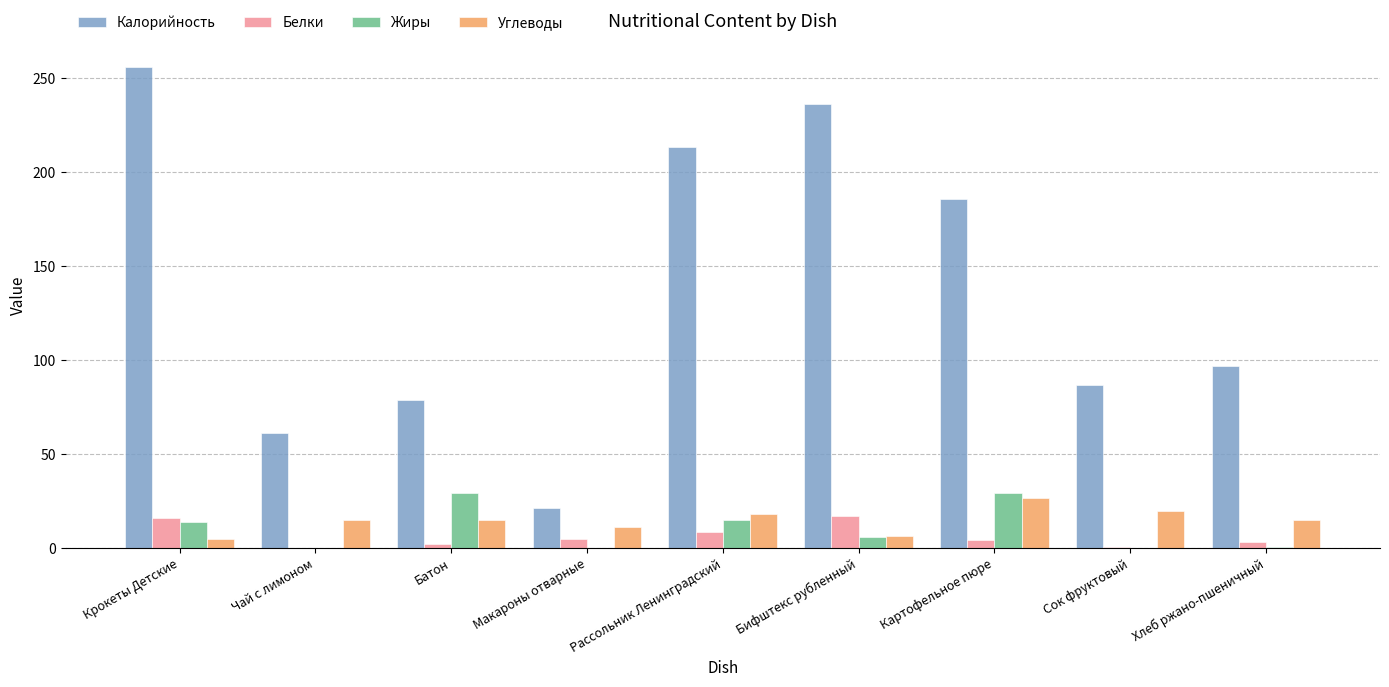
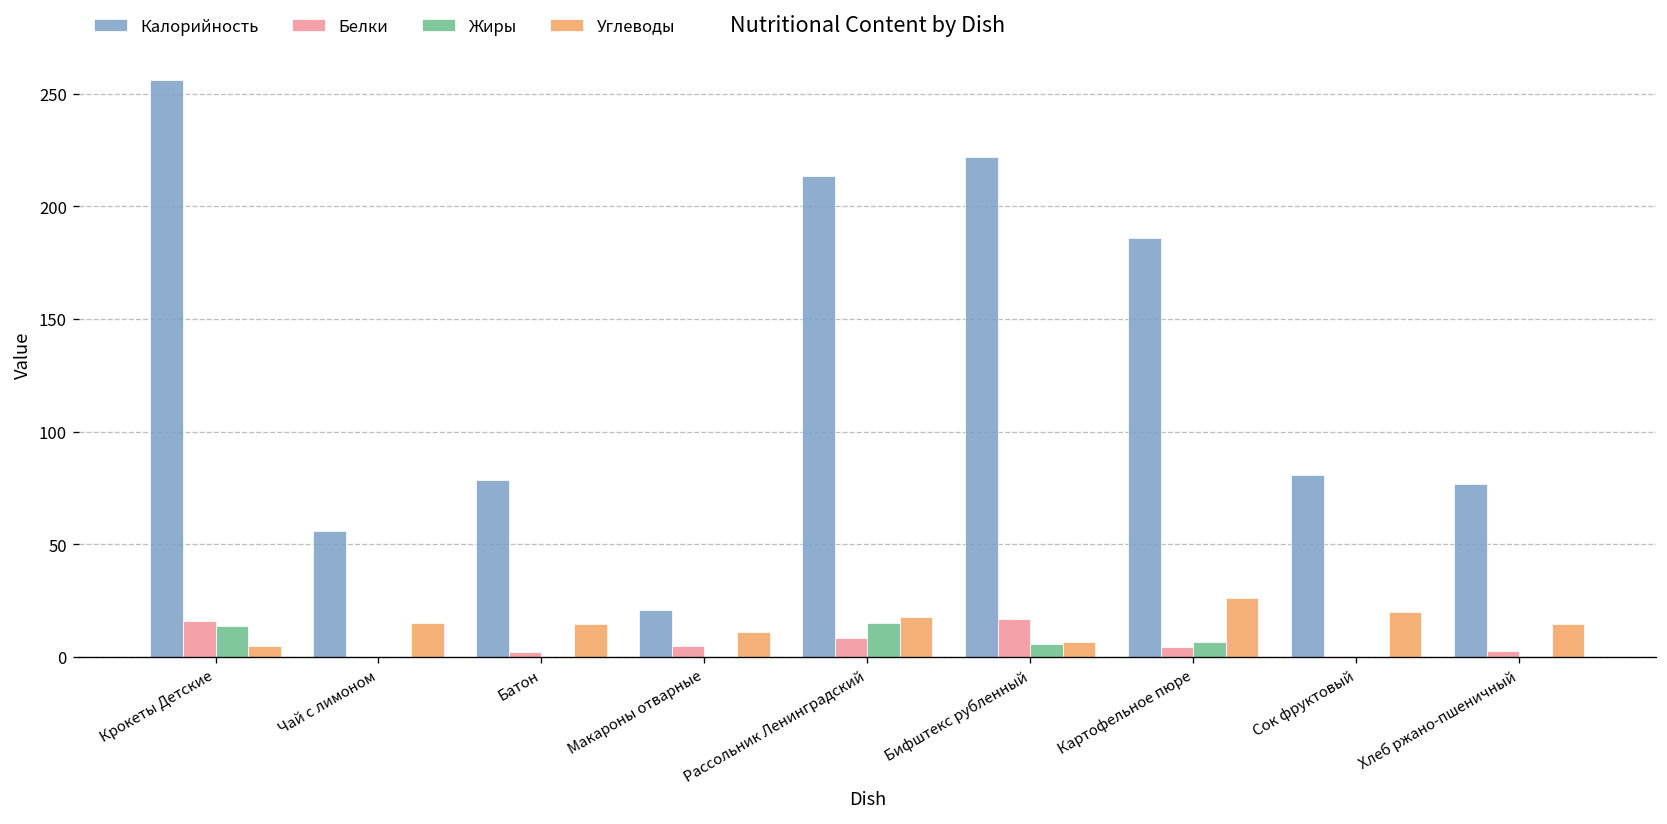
  {
    "Калорийность": {
      "Крокеты Детские": 256,
-     "Чай с лимоном": 61,
+     "Чай с лимоном": 56,
      "Батон": 79,
      "Макароны отварные": 21,
      "Рассольник Ленинградский": 214,
-     "Бифштекс рубленный": 237,
+     "Бифштекс рубленный": 222,
      "Картофельное пюре": 186,
-     "Сок фруктовый": 87,
-     "Хлеб ржано-пшеничный": 97
+     "Сок фруктовый": 81,
+     "Хлеб ржано-пшеничный": 77
    },
    "Жиры": {
      "Крокеты Детские": 14,
      "Чай с лимоном": 0,
-     "Батон": 30,
+     "Батон": 0,
      "Макароны отварные": 0,
      "Рассольник Ленинградский": 15,
      "Бифштекс рубленный": 6,
-     "Картофельное пюре": 29,
+     "Картофельное пюре": 7,
      "Сок фруктовый": 0
    }
  }
